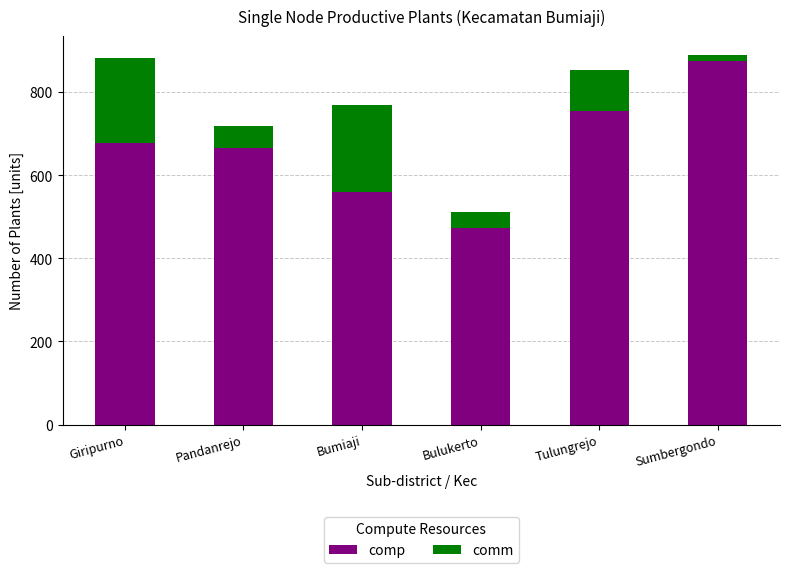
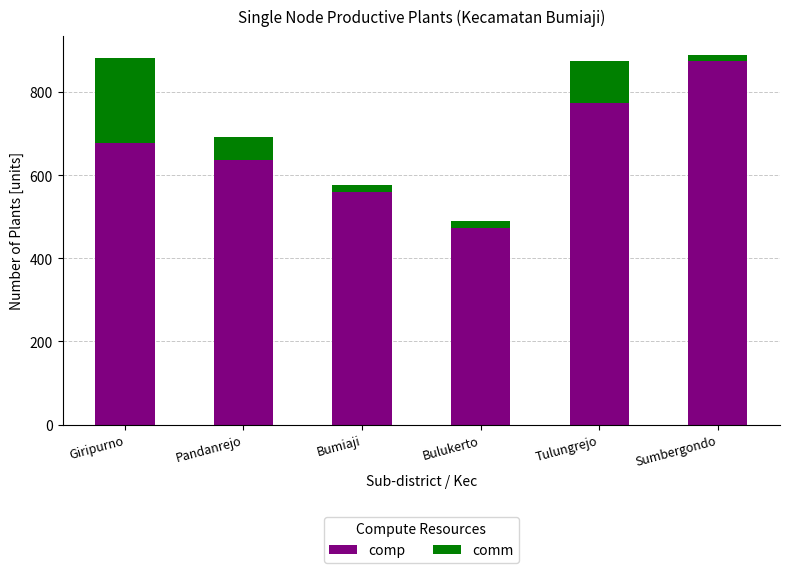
  {
    "comp": {
      "Giripurno": 680,
-     "Pandanrejo": 670,
+     "Pandanrejo": 640,
      "Bumiaji": 560,
      "Bulukerto": 470,
-     "Tulungrejo": 750,
+     "Tulungrejo": 780,
      "Sumbergondo": 880
    },
    "comm": {
      "Giripurno": 210,
      "Pandanrejo": 50,
-     "Bumiaji": 210,
-     "Bulukerto": 40,
+     "Bumiaji": 20,
+     "Bulukerto": 20,
      "Tulungrejo": 100,
      "Sumbergondo": 20
    }
  }
